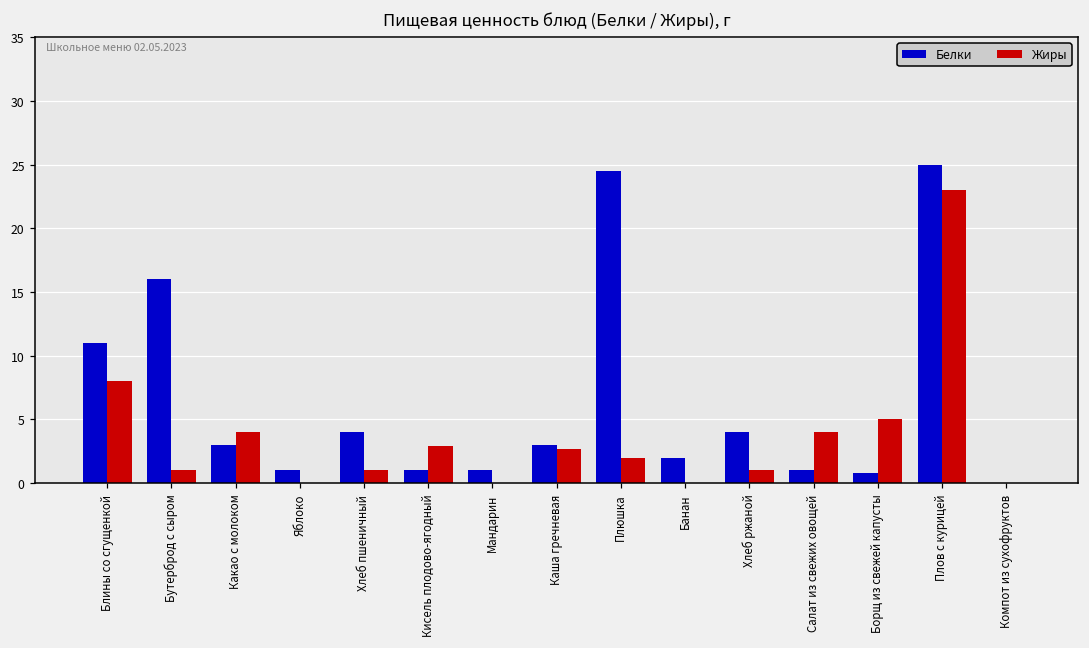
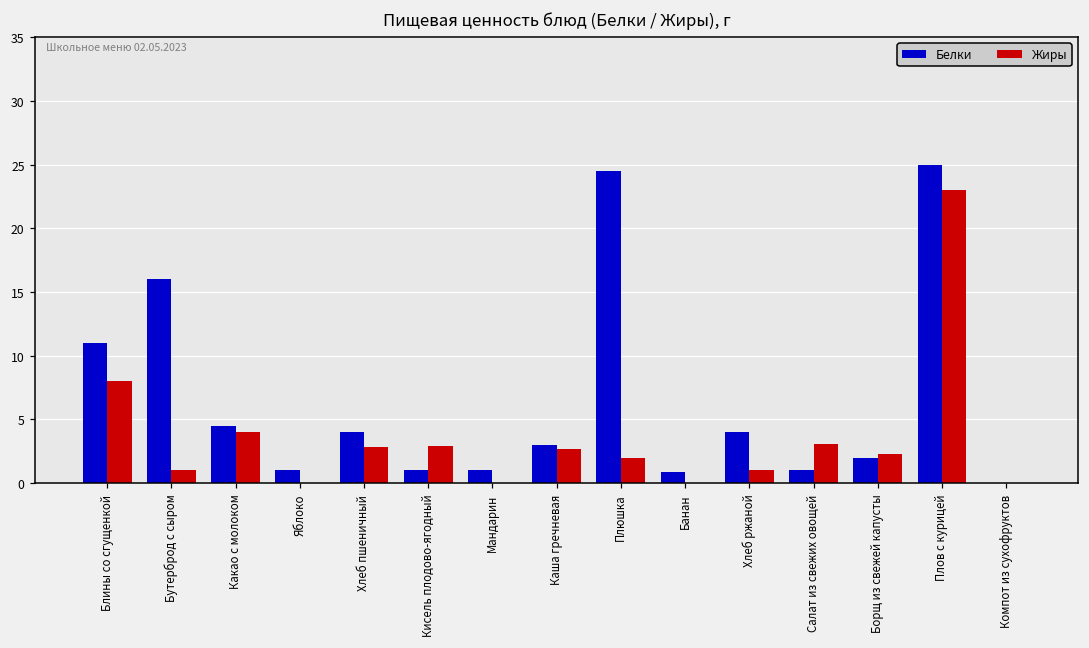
  {
    "Белки": {
      "Блины со сгущенкой": 11.0,
      "Бутерброд с сыром": 16.0,
-     "Какао с молоком": 3.0,
+     "Какао с молоком": 4.5,
      "Яблоко": 1.0,
      "Хлеб пшеничный": 4.0,
      "Кисель плодово-ягодный": 1.0,
      "Мандарин": 1.0,
      "Каша гречневая": 3.0,
      "Плюшка": 24.5,
-     "Банан": 2.0,
+     "Банан": 0.9,
      "Хлеб ржаной": 4.0,
      "Салат из свежих овощей": 1.0,
-     "Борщ из свежей капусты": 0.8,
+     "Борщ из свежей капусты": 2.0,
      "Плов с курицей": 25.0,
      "Компот из сухофруктов": 0.0
    },
    "Жиры": {
      "Блины со сгущенкой": 8.0,
      "Бутерброд с сыром": 1.0,
      "Какао с молоком": 4.0,
      "Яблоко": 0.0,
-     "Хлеб пшеничный": 1.0,
+     "Хлеб пшеничный": 2.8,
      "Кисель плодово-ягодный": 2.9,
      "Мандарин": 0.0,
      "Каша гречневая": 2.7,
      "Плюшка": 2.0,
      "Банан": 0.0,
      "Хлеб ржаной": 1.0,
-     "Салат из свежих овощей": 4.0,
-     "Борщ из свежей капусты": 5.0,
+     "Салат из свежих овощей": 3.1,
+     "Борщ из свежей капусты": 2.3,
      "Плов с курицей": 23.0,
      "Компот из сухофруктов": 0.0
    }
  }
